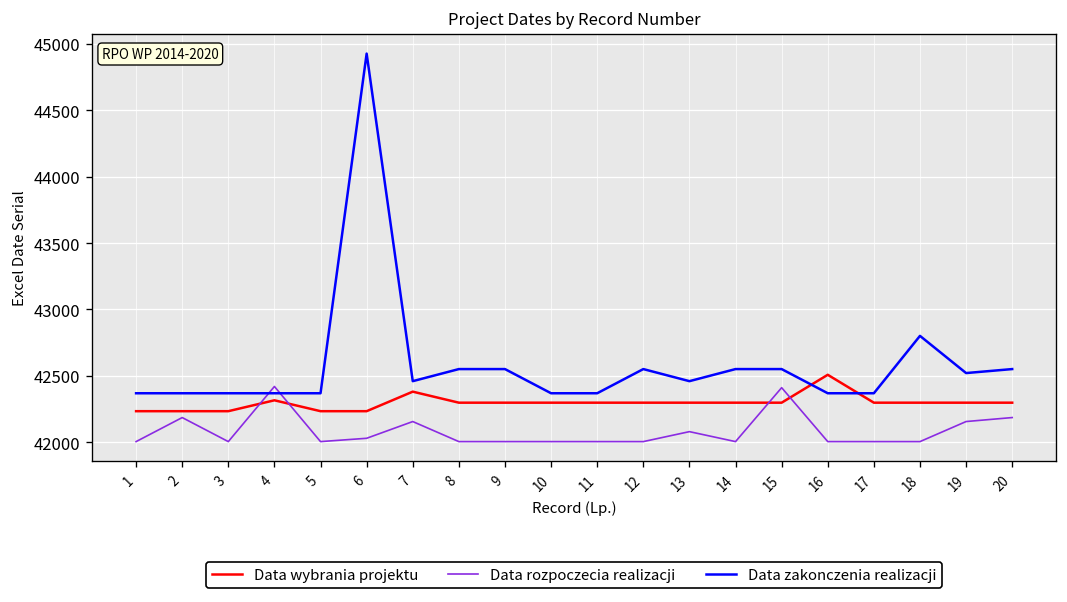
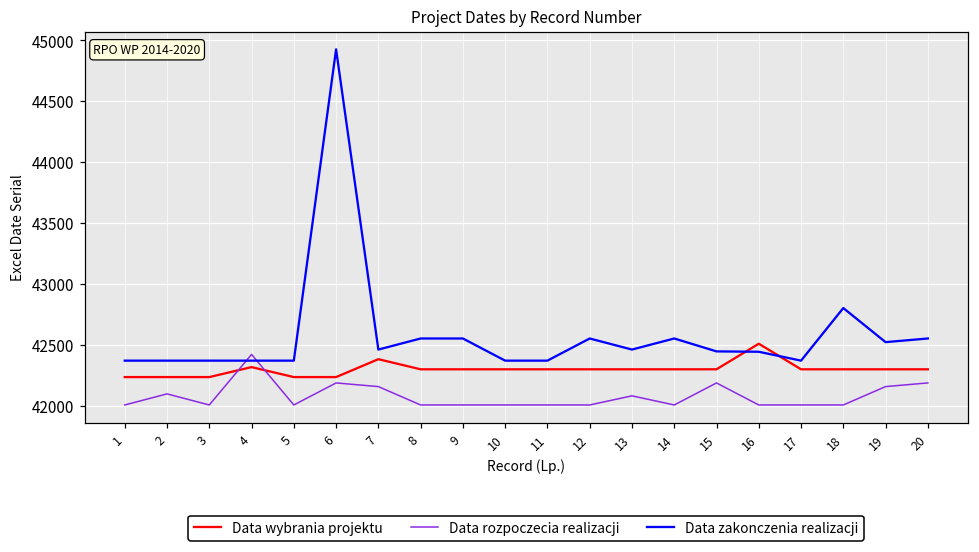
  {
    "Data wybrania projektu": {
      "1": 42230,
      "2": 42230,
      "3": 42230,
      "4": 42320,
      "5": 42230,
      "6": 42230,
      "7": 42380,
      "8": 42300,
      "9": 42300,
      "10": 42300,
      "11": 42300,
      "12": 42300,
      "13": 42300,
      "14": 42300,
      "15": 42300,
      "16": 42510,
      "17": 42300,
      "18": 42300,
      "19": 42300,
      "20": 42300
    },
    "Data rozpoczecia realizacji": {
      "1": 42010,
-     "2": 42190,
+     "2": 42100,
      "3": 42010,
      "4": 42420,
      "5": 42010,
-     "6": 42030,
+     "6": 42190,
      "7": 42160,
      "8": 42010,
      "9": 42010,
      "10": 42010,
      "11": 42010,
      "12": 42010,
      "13": 42080,
      "14": 42010,
-     "15": 42410,
+     "15": 42190,
      "16": 42010,
      "17": 42010,
      "18": 42010,
      "19": 42160,
      "20": 42190
    },
    "Data zakonczenia realizacji": {
      "1": 42370,
      "2": 42370,
      "3": 42370,
      "4": 42370,
      "5": 42370,
      "6": 44930,
      "7": 42460,
      "8": 42550,
      "9": 42550,
      "10": 42370,
      "11": 42370,
      "12": 42550,
      "13": 42460,
      "14": 42550,
-     "15": 42550,
-     "16": 42370,
+     "15": 42450,
+     "16": 42440,
      "17": 42370,
      "18": 42800,
      "19": 42520,
      "20": 42550
    }
  }
